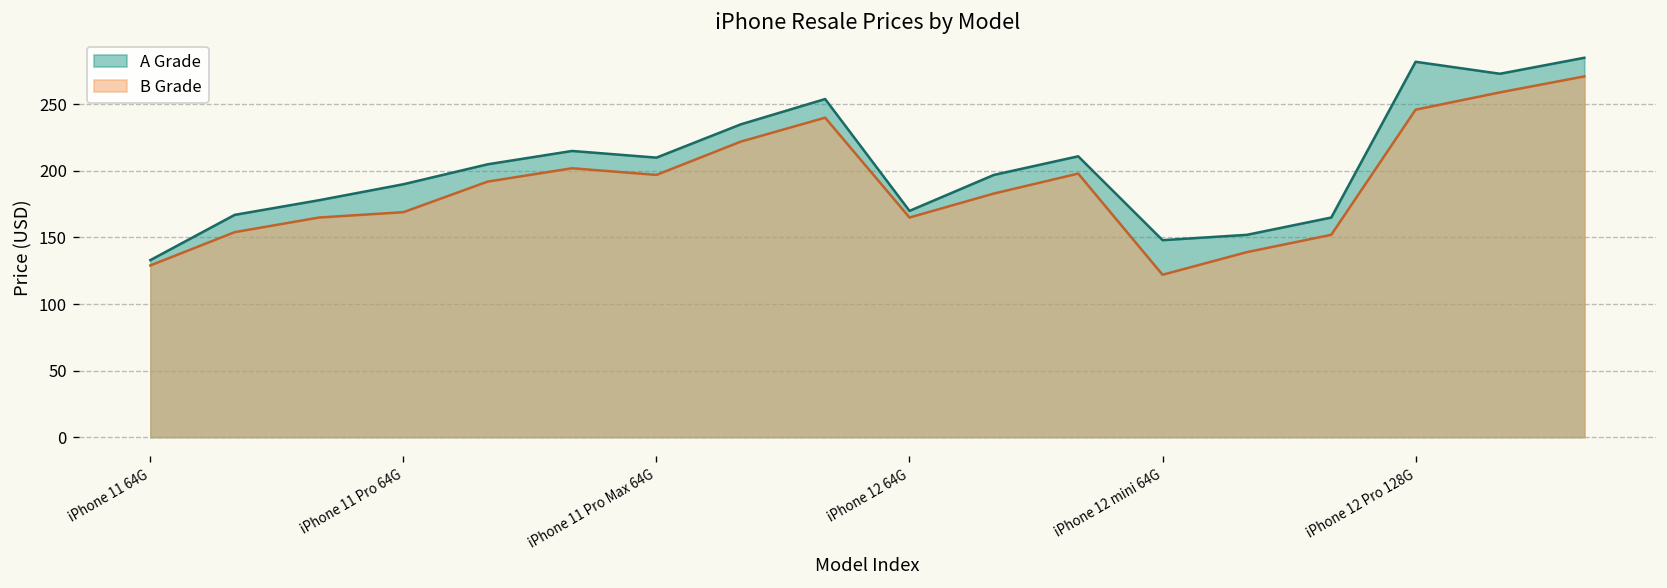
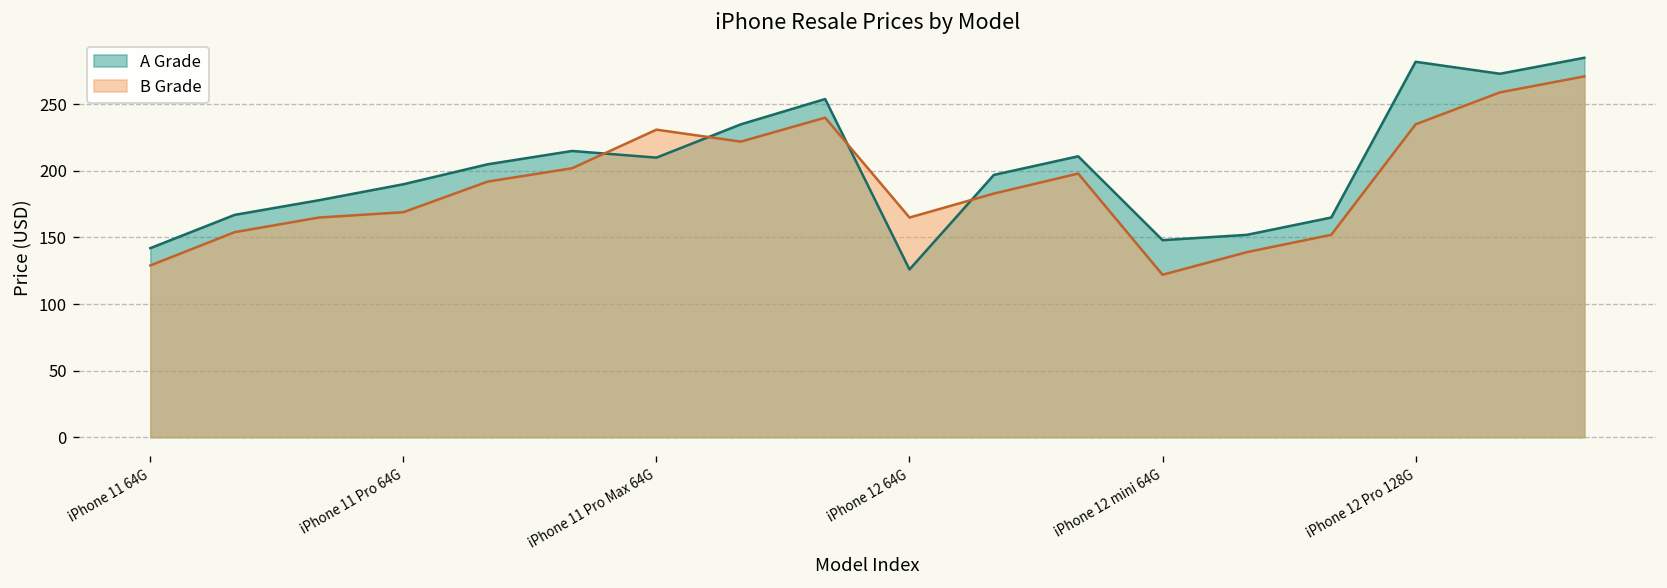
  {
    "A Grade": {
-     "iPhone 11 64G": 133,
+     "iPhone 11 64G": 142,
      "iPhone 11 Pro 64G": 190,
      "iPhone 11 Pro Max 64G": 210,
-     "iPhone 12 64G": 170,
+     "iPhone 12 64G": 126,
      "iPhone 12 mini 64G": 148,
      "iPhone 12 Pro 128G": 282
    },
    "B Grade": {
      "iPhone 11 64G": 129,
      "iPhone 11 Pro 64G": 169,
-     "iPhone 11 Pro Max 64G": 197,
+     "iPhone 11 Pro Max 64G": 231,
      "iPhone 12 64G": 165,
      "iPhone 12 mini 64G": 122,
-     "iPhone 12 Pro 128G": 246
+     "iPhone 12 Pro 128G": 235
    }
  }
